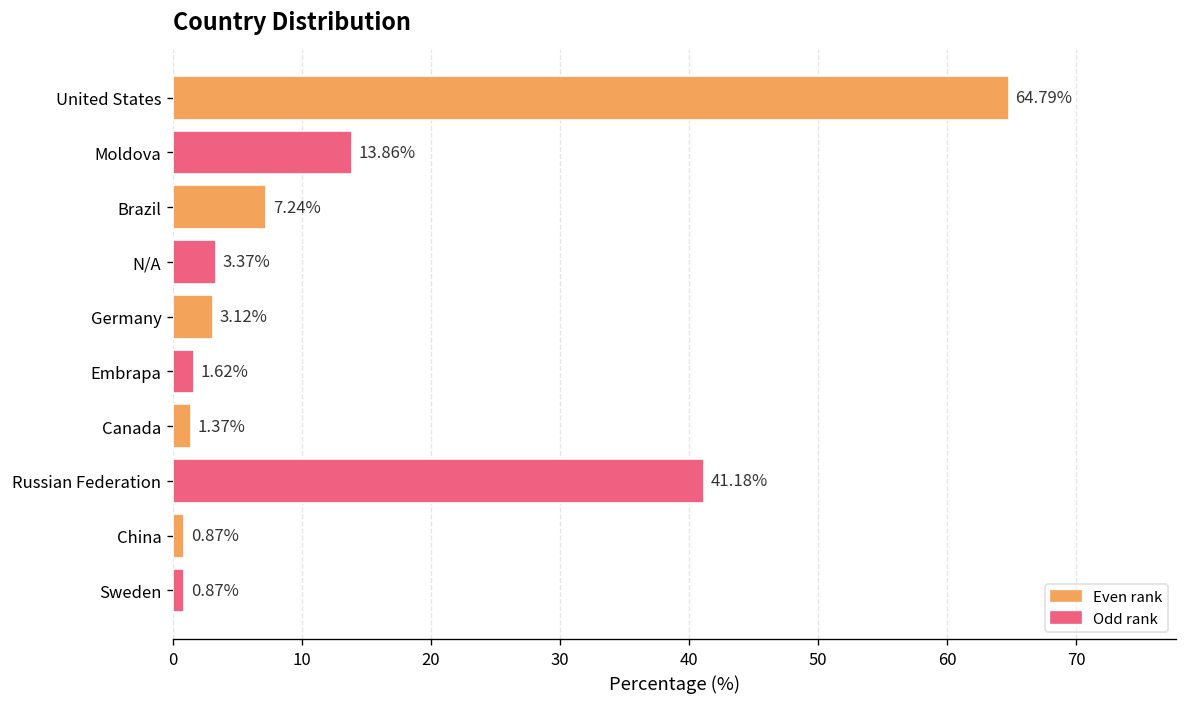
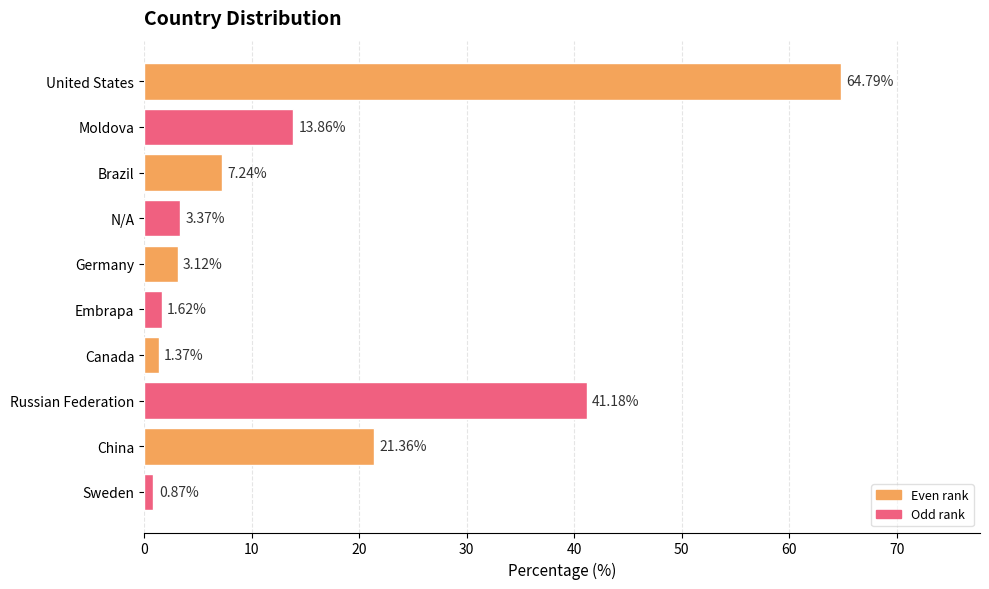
  {
    "United States": "64.79%",
    "Moldova": "13.86%",
    "Brazil": "7.24%",
    "N/A": "3.37%",
    "Germany": "3.12%",
    "Embrapa": "1.62%",
    "Canada": "1.37%",
    "Russian Federation": "41.18%",
-   "China": "0.87%",
+   "China": "21.36%",
    "Sweden": "0.87%"
  }
